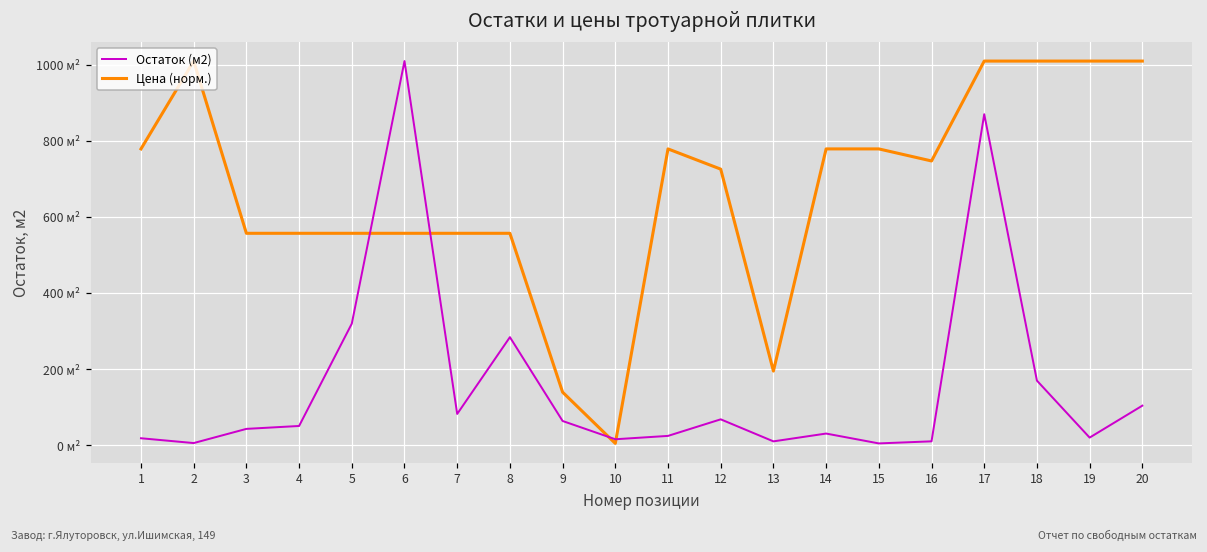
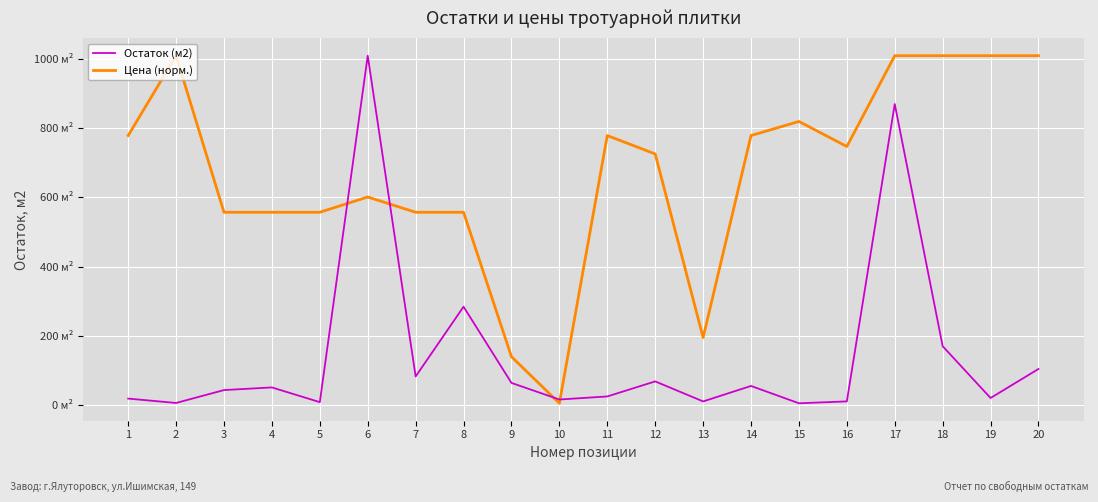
  {
    "Остаток (м2)": {
      "1": "20 м²",
      "2": "10 м²",
      "3": "40 м²",
      "4": "50 м²",
-     "5": "320 м²",
+     "5": "10 м²",
      "6": "1010 м²",
      "7": "80 м²",
      "8": "280 м²",
      "9": "60 м²",
      "10": "20 м²",
      "11": "30 м²",
      "12": "70 м²",
      "13": "10 м²",
-     "14": "30 м²",
+     "14": "60 м²",
      "15": "10 м²",
      "16": "10 м²",
      "17": "870 м²",
      "18": "170 м²",
      "19": "20 м²",
      "20": "100 м²"
    },
    "Цена (норм.)": {
      "1": "780 м²",
      "3": "560 м²",
      "4": "560 м²",
      "5": "560 м²",
-     "6": "560 м²",
+     "6": "600 м²",
      "7": "560 м²",
      "8": "560 м²",
      "9": "140 м²",
      "10": "10 м²",
      "11": "780 м²",
      "12": "730 м²",
      "13": "200 м²",
      "14": "780 м²",
-     "15": "780 м²",
+     "15": "820 м²",
      "16": "750 м²",
      "17": "1010 м²",
      "18": "1010 м²",
      "19": "1010 м²",
      "20": "1010 м²"
    }
  }
